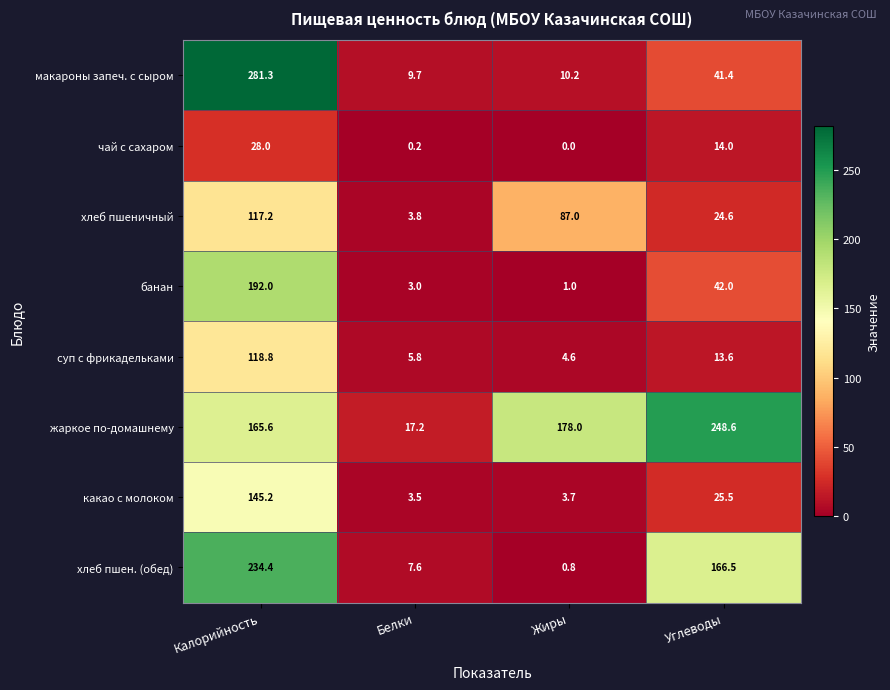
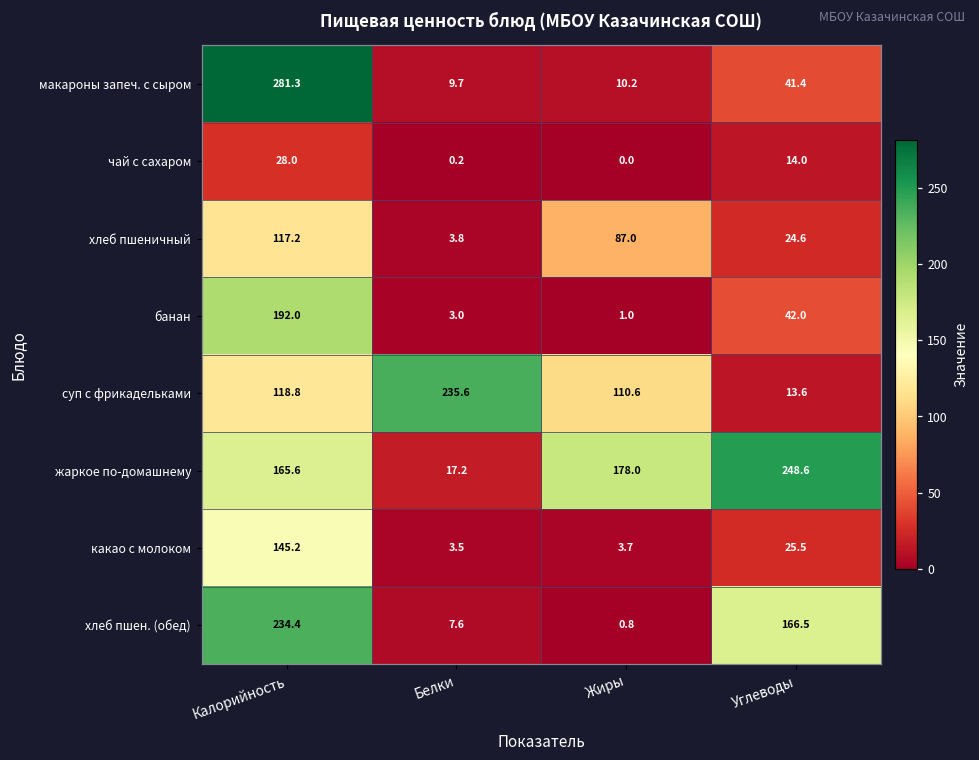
  {
    "макароны запеч. с сыром": {
      "Калорийность": 281.3,
      "Белки": 9.7,
      "Жиры": 10.2,
      "Углеводы": 41.4
    },
    "чай с сахаром": {
      "Калорийность": 28.0,
      "Белки": 0.2,
      "Жиры": 0.0,
      "Углеводы": 14.0
    },
    "хлеб пшеничный": {
      "Калорийность": 117.2,
      "Белки": 3.8,
      "Жиры": 87.0,
      "Углеводы": 24.6
    },
    "банан": {
      "Калорийность": 192.0,
      "Белки": 3.0,
      "Жиры": 1.0,
      "Углеводы": 42.0
    },
    "суп с фрикадельками": {
      "Калорийность": 118.8,
-     "Белки": 5.8,
-     "Жиры": 4.6,
+     "Белки": 235.6,
+     "Жиры": 110.6,
      "Углеводы": 13.6
    },
    "жаркое по-домашнему": {
      "Калорийность": 165.6,
      "Белки": 17.2,
      "Жиры": 178.0,
      "Углеводы": 248.6
    },
    "какао с молоком": {
      "Калорийность": 145.2,
      "Белки": 3.5,
      "Жиры": 3.7,
      "Углеводы": 25.5
    },
    "хлеб пшен. (обед)": {
      "Калорийность": 234.4,
      "Белки": 7.6,
      "Жиры": 0.8,
      "Углеводы": 166.5
    }
  }
